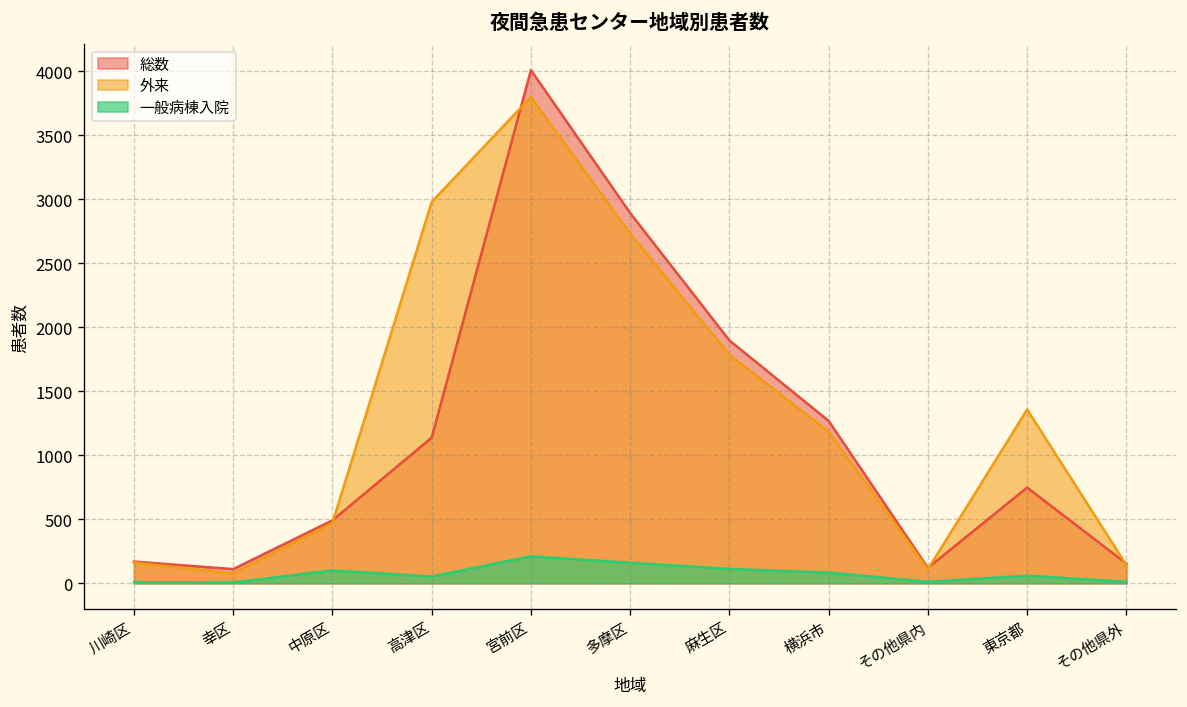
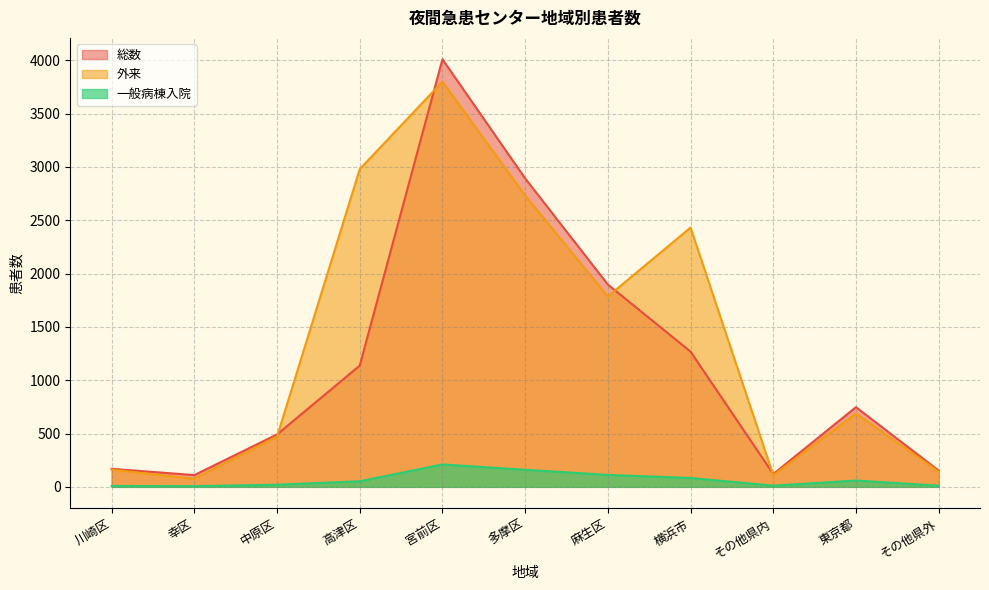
  {
    "総数": {
      "幸区": 110,
      "高津区": 1140,
      "宮前区": 4010,
      "多摩区": 2890,
      "麻生区": 1900,
      "横浜市": 1270,
      "東京都": 750
    },
    "外来": {
      "幸区": 80,
      "高津区": 2980,
      "宮前区": 3800,
      "多摩区": 2730,
      "麻生区": 1790,
-     "横浜市": 1190,
-     "東京都": 1360
+     "横浜市": 2430,
+     "東京都": 690
    },
    "一般病棟入院": {
      "川崎区": 10,
      "幸区": 10,
-     "中原区": 100,
+     "中原区": 20,
      "高津区": 50,
      "宮前区": 210,
      "多摩区": 160,
      "麻生区": 110,
      "横浜市": 80,
      "その他県内": 10,
      "東京都": 60,
      "その他県外": 10
    }
  }
